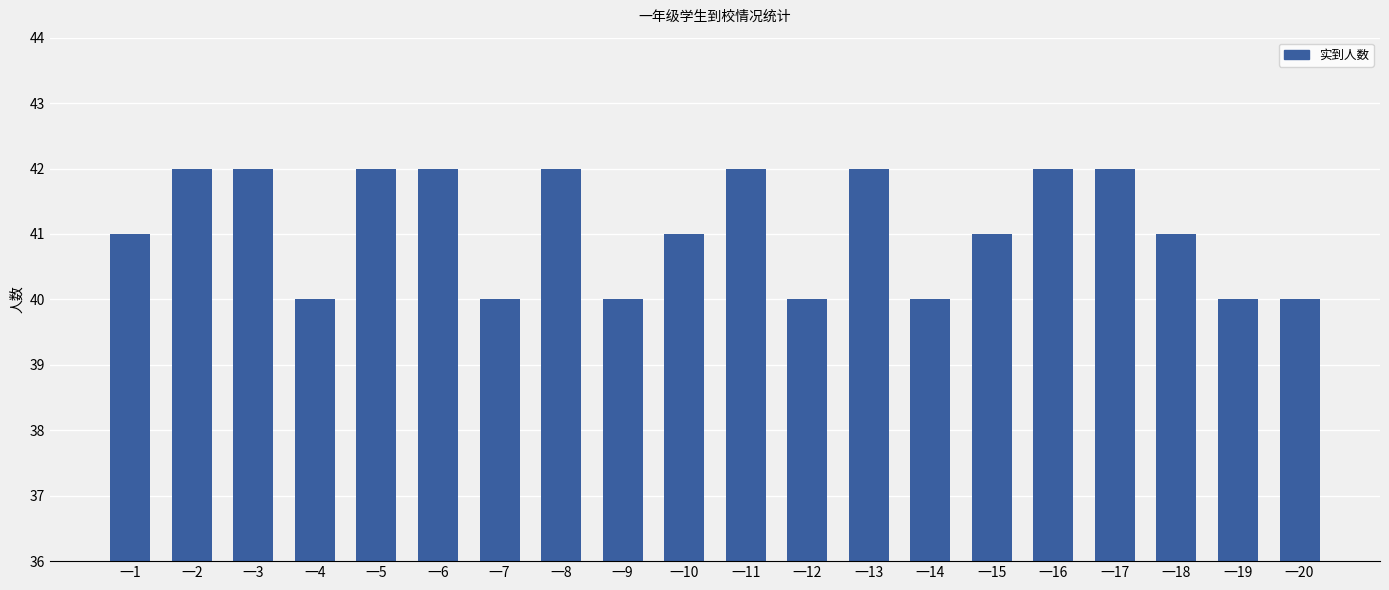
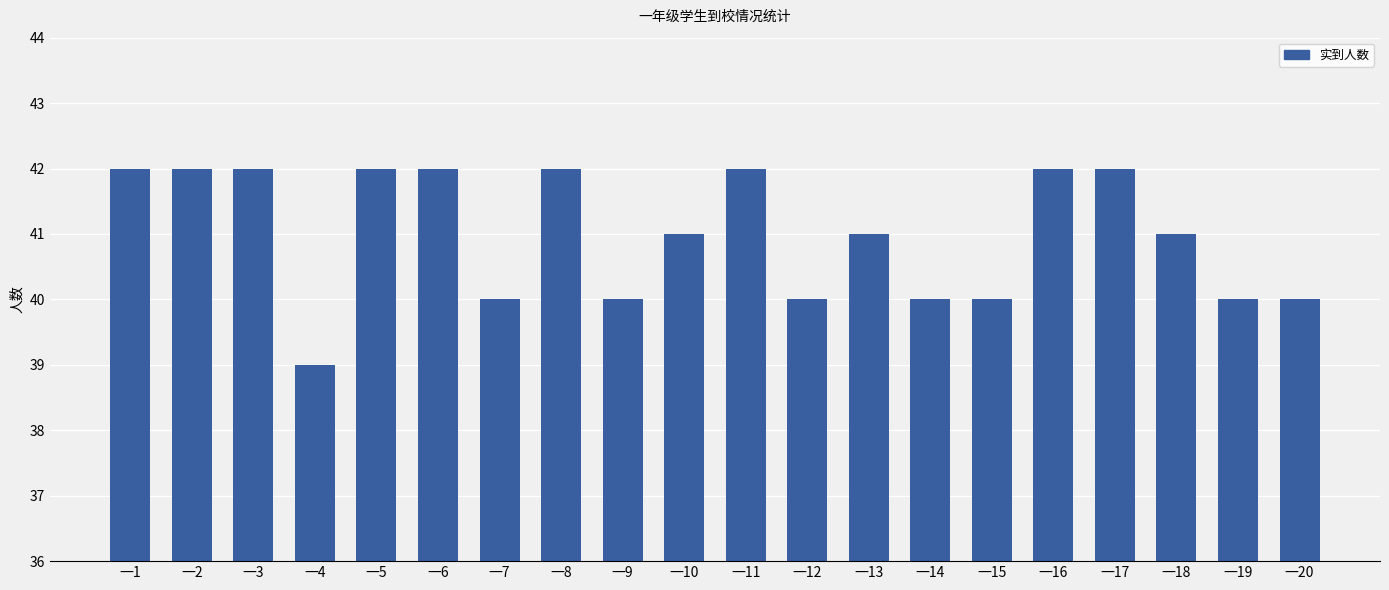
  {
-   "一1": 41,
+   "一1": 42,
    "一2": 42,
    "一3": 42,
-   "一4": 40,
+   "一4": 39,
    "一5": 42,
    "一6": 42,
    "一7": 40,
    "一8": 42,
    "一9": 40,
    "一10": 41,
    "一11": 42,
    "一12": 40,
-   "一13": 42,
+   "一13": 41,
    "一14": 40,
-   "一15": 41,
+   "一15": 40,
    "一16": 42,
    "一17": 42,
    "一18": 41,
    "一19": 40,
    "一20": 40
  }
